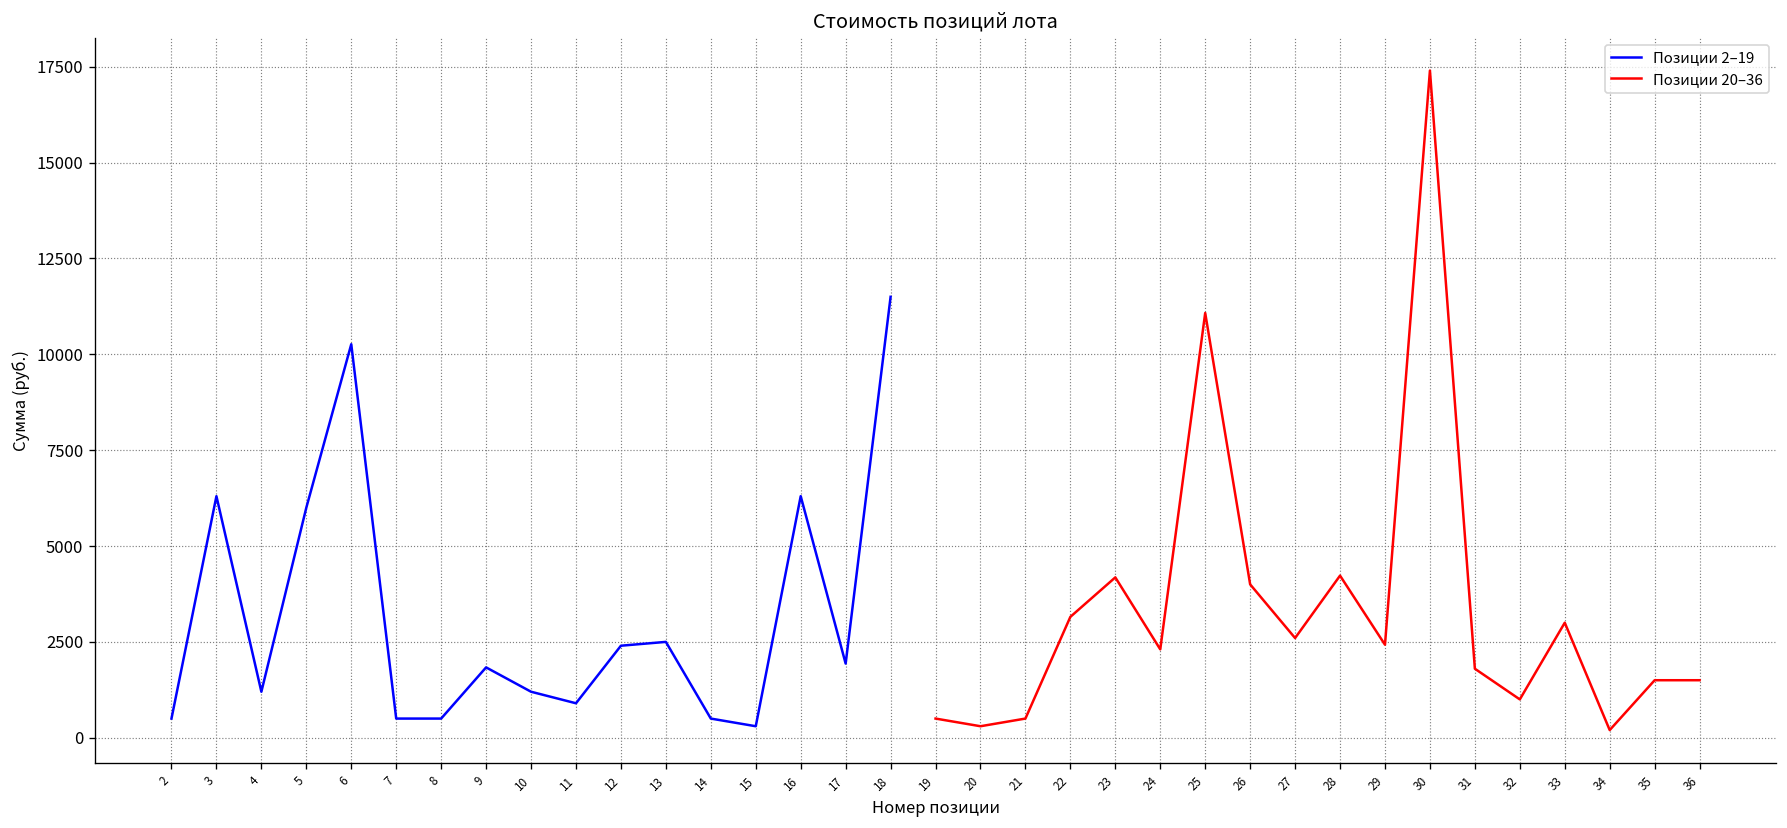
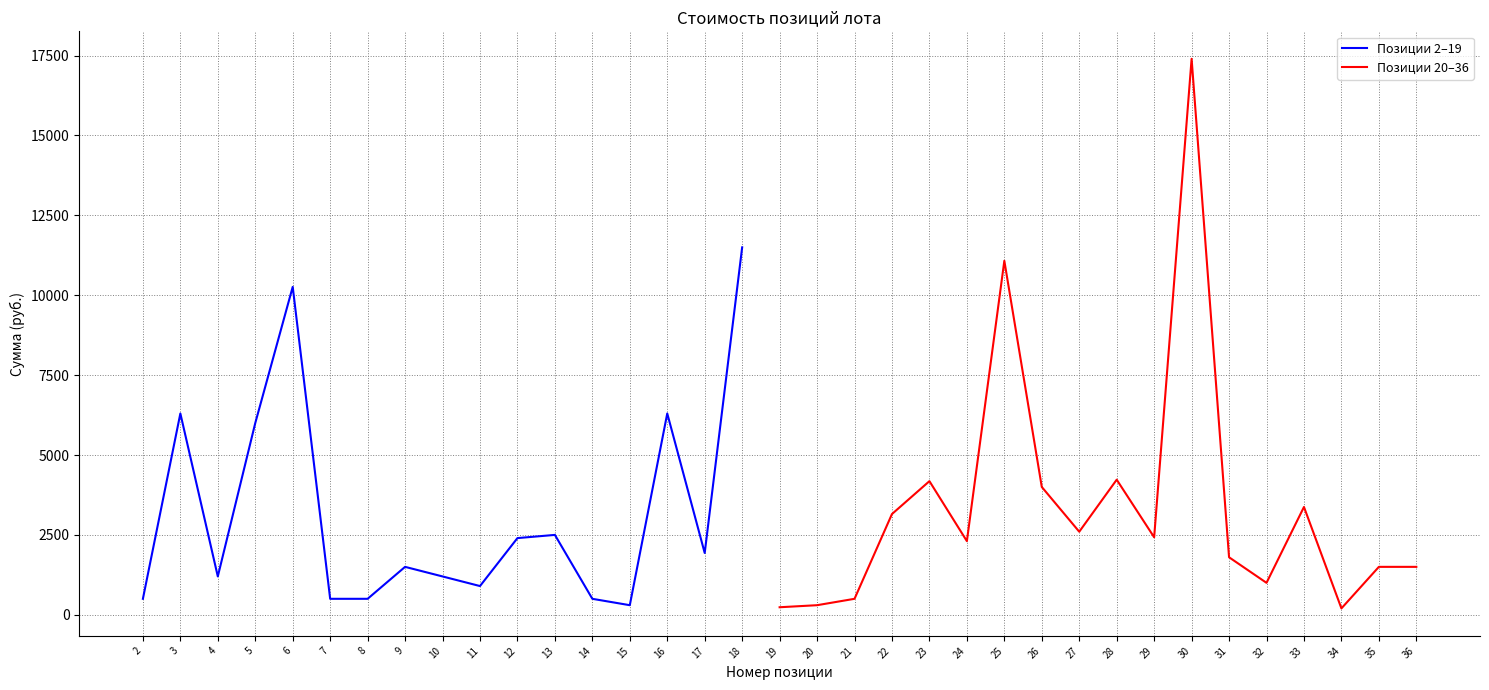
  {
    "Позиции 2–19": {
      "2": 500,
      "3": 6300,
      "4": 1200,
      "5": 6000,
      "6": 10300,
      "7": 500,
      "8": 500,
-     "9": 1800,
+     "9": 1500,
      "10": 1200,
      "11": 900,
      "12": 2400,
      "13": 2500,
      "14": 500,
      "15": 300,
      "16": 6300,
      "17": 1900,
      "18": 11500
    },
    "Позиции 20–36": {
-     "19": 500,
+     "19": 200,
      "20": 300,
      "21": 500,
      "22": 3200,
      "23": 4200,
      "24": 2300,
      "25": 11100,
      "26": 4000,
      "27": 2600,
      "28": 4200,
      "29": 2400,
      "30": 17400,
      "31": 1800,
      "32": 1000,
-     "33": 3000,
+     "33": 3400,
      "34": 200,
      "35": 1500,
      "36": 1500
    }
  }
